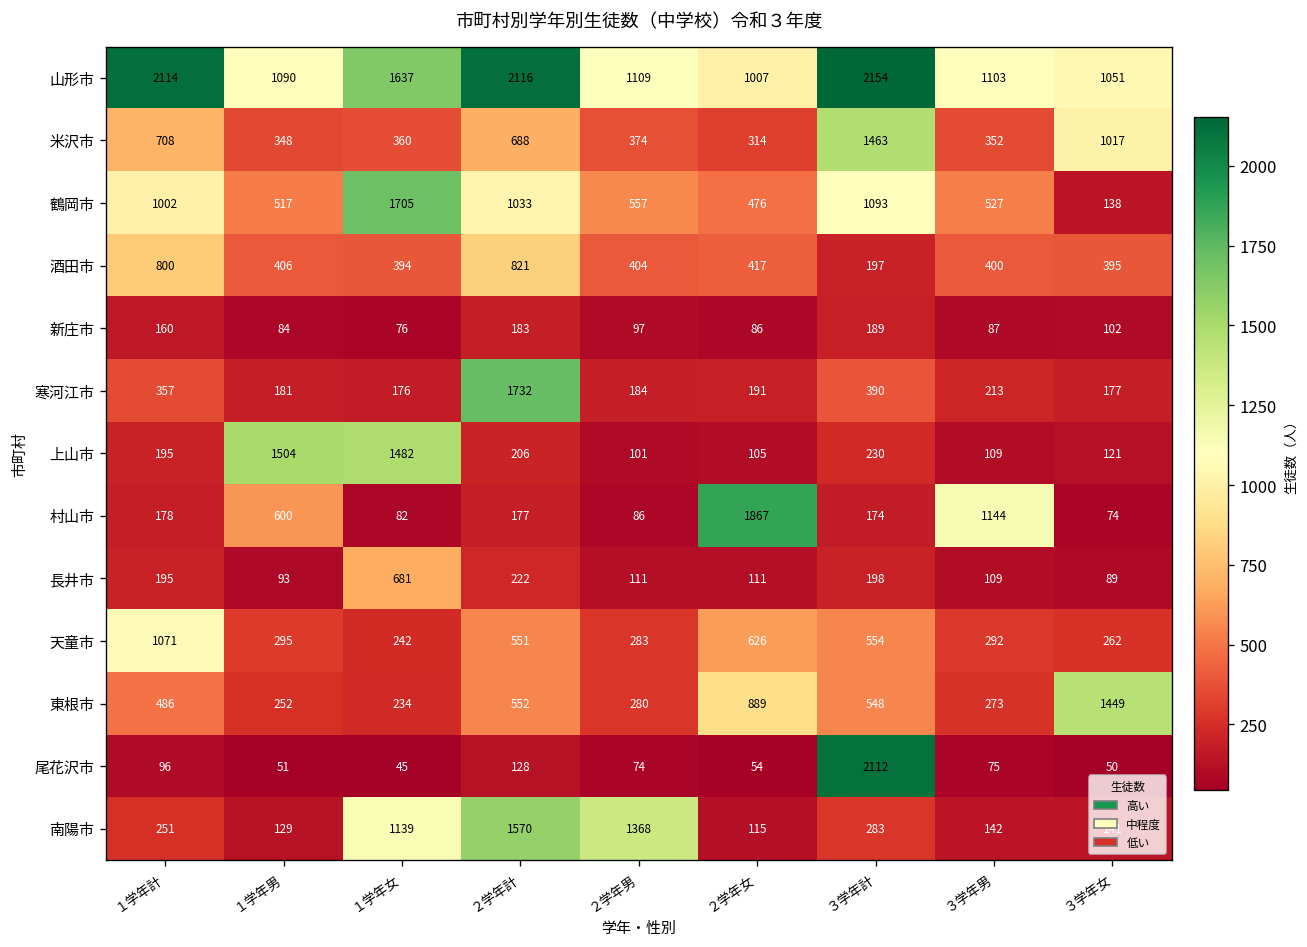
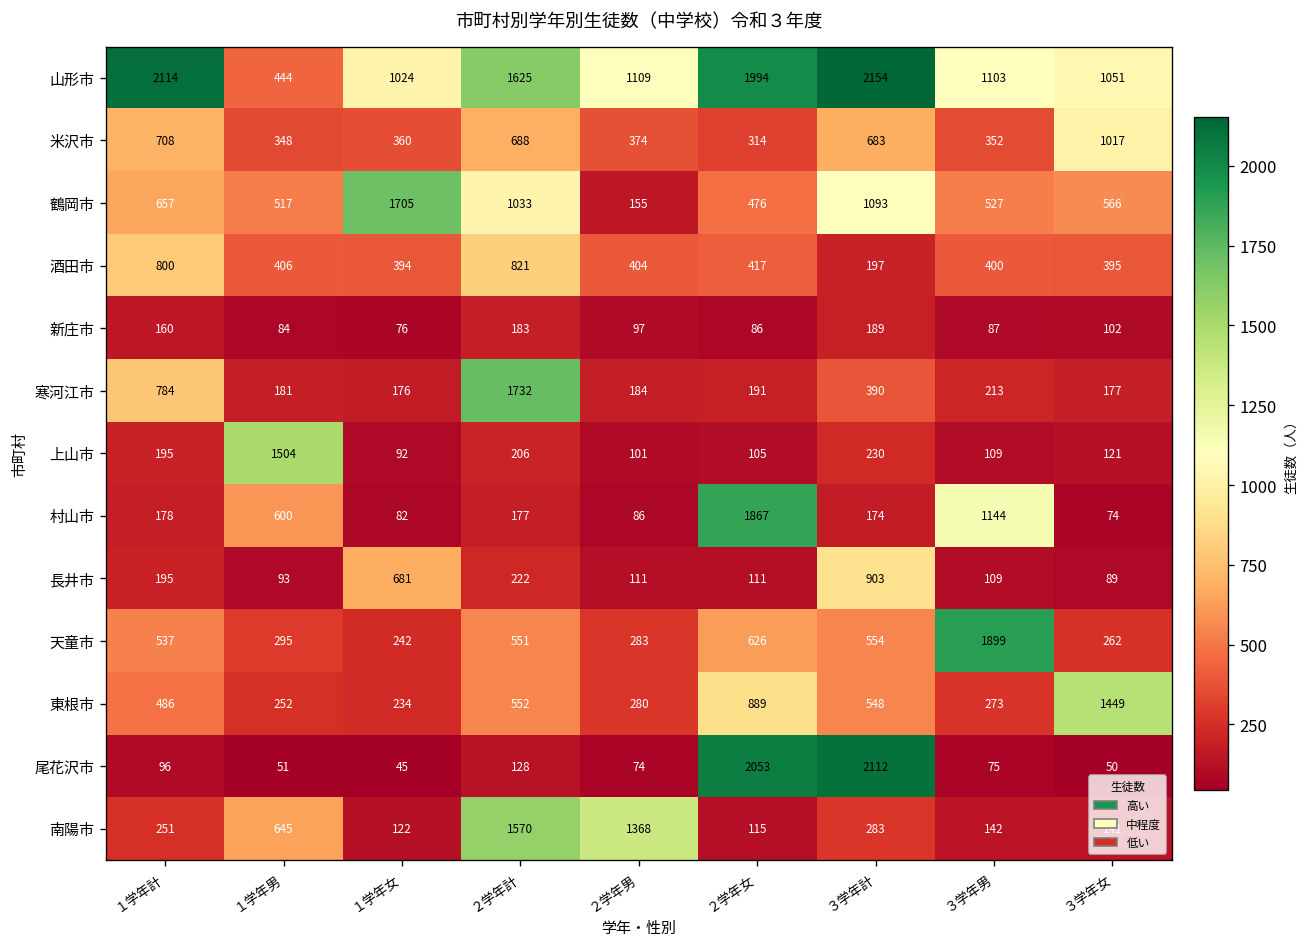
  {
    "山形市": {
      "１学年計": 2114,
-     "１学年男": 1090,
-     "１学年女": 1637,
-     "２学年計": 2116,
+     "１学年男": 444,
+     "１学年女": 1024,
+     "２学年計": 1625,
      "２学年男": 1109,
-     "２学年女": 1007,
+     "２学年女": 1994,
      "３学年計": 2154,
      "３学年男": 1103,
      "３学年女": 1051
    },
    "米沢市": {
      "１学年計": 708,
      "１学年男": 348,
      "１学年女": 360,
      "２学年計": 688,
      "２学年男": 374,
      "２学年女": 314,
-     "３学年計": 1463,
+     "３学年計": 683,
      "３学年男": 352,
      "３学年女": 1017
    },
    "鶴岡市": {
-     "１学年計": 1002,
+     "１学年計": 657,
      "１学年男": 517,
      "１学年女": 1705,
      "２学年計": 1033,
-     "２学年男": 557,
+     "２学年男": 155,
      "２学年女": 476,
      "３学年計": 1093,
      "３学年男": 527,
-     "３学年女": 138
+     "３学年女": 566
    },
    "酒田市": {
      "１学年計": 800,
      "１学年男": 406,
      "１学年女": 394,
      "２学年計": 821,
      "２学年男": 404,
      "２学年女": 417,
      "３学年計": 197,
      "３学年男": 400,
      "３学年女": 395
    },
    "新庄市": {
      "１学年計": 160,
      "１学年男": 84,
      "１学年女": 76,
      "２学年計": 183,
      "２学年男": 97,
      "２学年女": 86,
      "３学年計": 189,
      "３学年男": 87,
      "３学年女": 102
    },
    "寒河江市": {
-     "１学年計": 357,
+     "１学年計": 784,
      "１学年男": 181,
      "１学年女": 176,
      "２学年計": 1732,
      "２学年男": 184,
      "２学年女": 191,
      "３学年計": 390,
      "３学年男": 213,
      "３学年女": 177
    },
    "上山市": {
      "１学年計": 195,
      "１学年男": 1504,
-     "１学年女": 1482,
+     "１学年女": 92,
      "２学年計": 206,
      "２学年男": 101,
      "２学年女": 105,
      "３学年計": 230,
      "３学年男": 109,
      "３学年女": 121
    },
    "村山市": {
      "１学年計": 178,
      "１学年男": 600,
      "１学年女": 82,
      "２学年計": 177,
      "２学年男": 86,
      "２学年女": 1867,
      "３学年計": 174,
      "３学年男": 1144,
      "３学年女": 74
    },
    "長井市": {
      "１学年計": 195,
      "１学年男": 93,
      "１学年女": 681,
      "２学年計": 222,
      "２学年男": 111,
      "２学年女": 111,
-     "３学年計": 198,
+     "３学年計": 903,
      "３学年男": 109,
      "３学年女": 89
    },
    "天童市": {
-     "１学年計": 1071,
+     "１学年計": 537,
      "１学年男": 295,
      "１学年女": 242,
      "２学年計": 551,
      "２学年男": 283,
      "２学年女": 626,
      "３学年計": 554,
-     "３学年男": 292,
+     "３学年男": 1899,
      "３学年女": 262
    },
    "東根市": {
      "１学年計": 486,
      "１学年男": 252,
      "１学年女": 234,
      "２学年計": 552,
      "２学年男": 280,
      "２学年女": 889,
      "３学年計": 548,
      "３学年男": 273,
      "３学年女": 1449
    },
    "尾花沢市": {
      "１学年計": 96,
      "１学年男": 51,
      "１学年女": 45,
      "２学年計": 128,
      "２学年男": 74,
-     "２学年女": 54,
+     "２学年女": 2053,
      "３学年計": 2112,
      "３学年男": 75,
      "３学年女": 50
    },
    "南陽市": {
      "１学年計": 251,
-     "１学年男": 129,
-     "１学年女": 1139,
+     "１学年男": 645,
+     "１学年女": 122,
      "２学年計": 1570,
      "２学年男": 1368,
      "２学年女": 115,
      "３学年計": 283,
      "３学年男": 142
    }
  }
